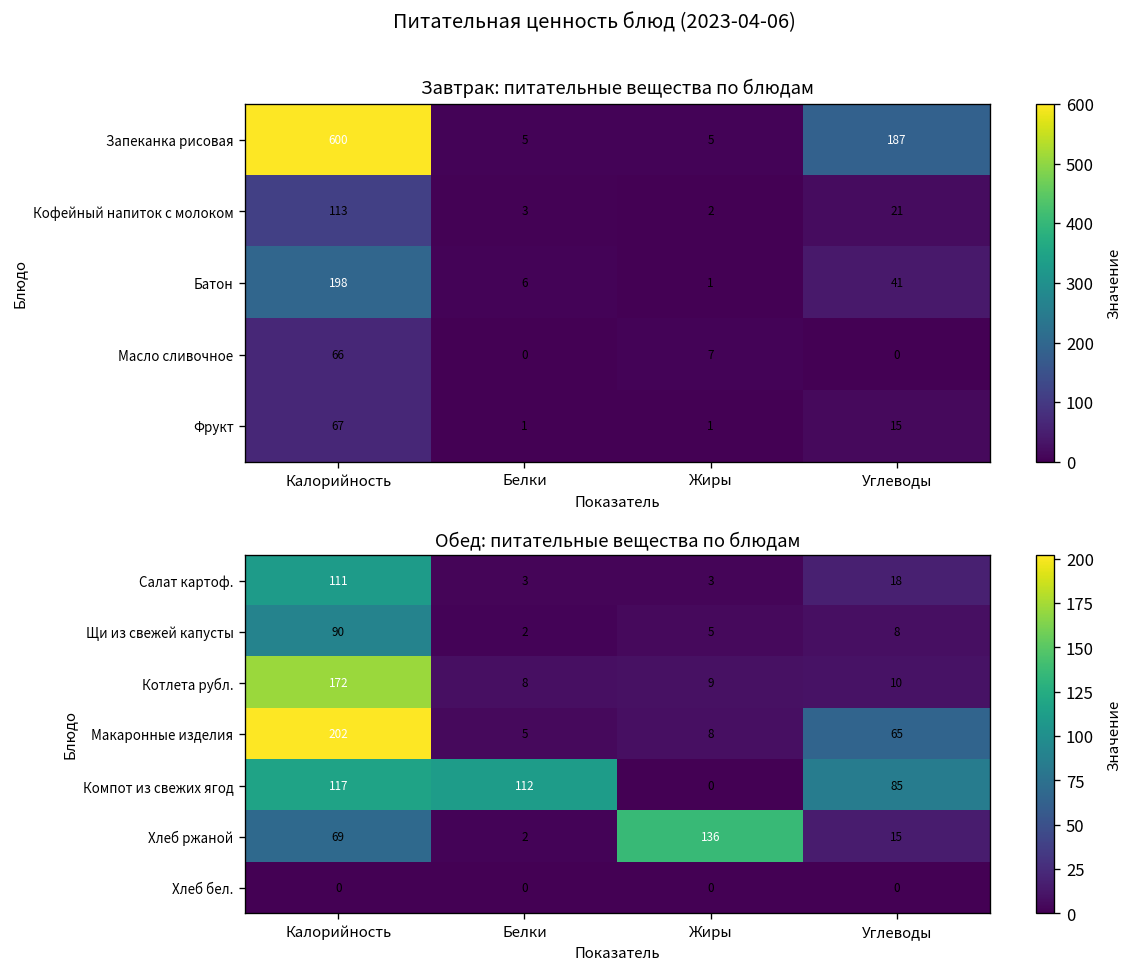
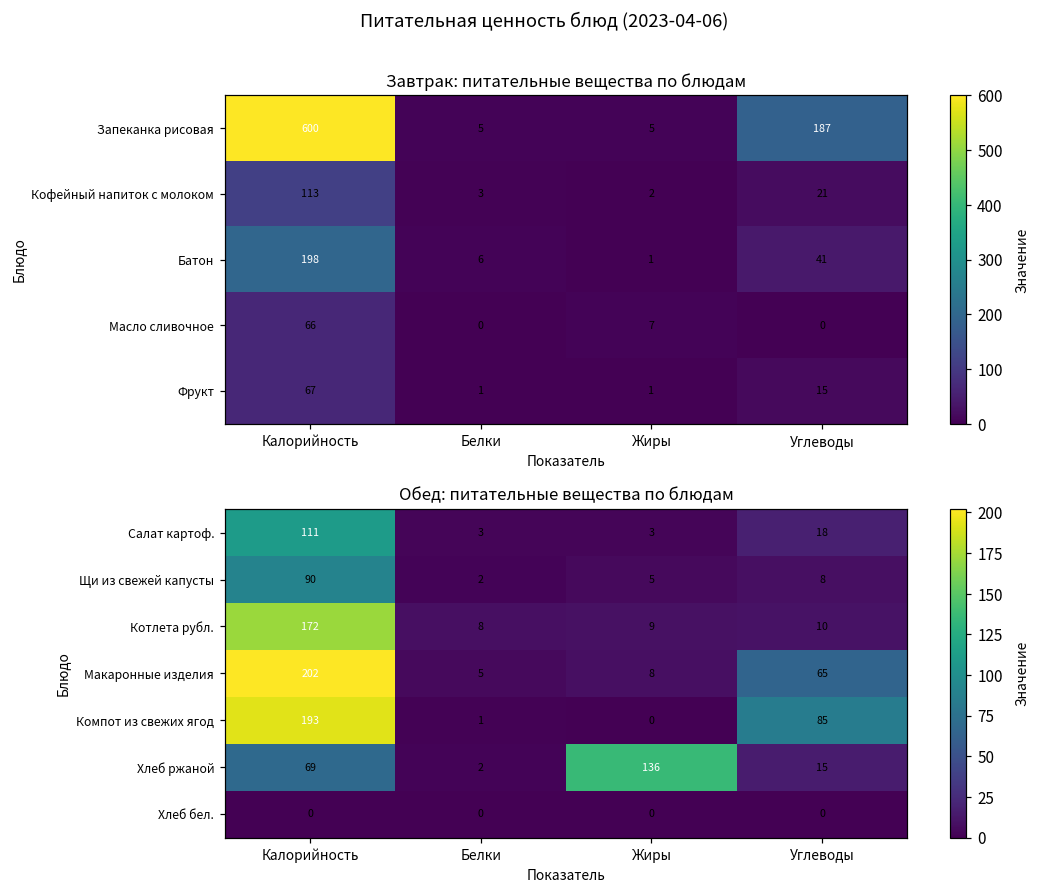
  {
    "Завтрак: питательные вещества по блюдам": {
      "Запеканка рисовая": {
        "Калорийность": 600,
        "Белки": 5,
        "Жиры": 5,
        "Углеводы": 187
      },
      "Кофейный напиток с молоком": {
        "Калорийность": 113,
        "Белки": 3,
        "Жиры": 2,
        "Углеводы": 21
      },
      "Батон": {
        "Калорийность": 198,
        "Белки": 6,
        "Жиры": 1,
        "Углеводы": 41
      },
      "Масло сливочное": {
        "Калорийность": 66,
        "Белки": 0,
        "Жиры": 7,
        "Углеводы": 0
      },
      "Фрукт": {
        "Калорийность": 67,
        "Белки": 1,
        "Жиры": 1,
        "Углеводы": 15
      }
    },
    "Обед: питательные вещества по блюдам": {
      "Салат картоф.": {
        "Калорийность": 111,
        "Белки": 3,
        "Жиры": 3,
        "Углеводы": 18
      },
      "Щи из свежей капусты": {
        "Калорийность": 90,
        "Белки": 2,
        "Жиры": 5,
        "Углеводы": 8
      },
      "Котлета рубл.": {
        "Калорийность": 172,
        "Белки": 8,
        "Жиры": 9,
        "Углеводы": 10
      },
      "Макаронные изделия": {
        "Калорийность": 202,
        "Белки": 5,
        "Жиры": 8,
        "Углеводы": 65
      },
      "Компот из свежих ягод": {
-       "Калорийность": 117,
-       "Белки": 112,
+       "Калорийность": 193,
+       "Белки": 1,
        "Жиры": 0,
        "Углеводы": 85
      },
      "Хлеб ржаной": {
        "Калорийность": 69,
        "Белки": 2,
        "Жиры": 136,
        "Углеводы": 15
      },
      "Хлеб бел.": {
        "Калорийность": 0,
        "Белки": 0,
        "Жиры": 0,
        "Углеводы": 0
      }
    }
  }
